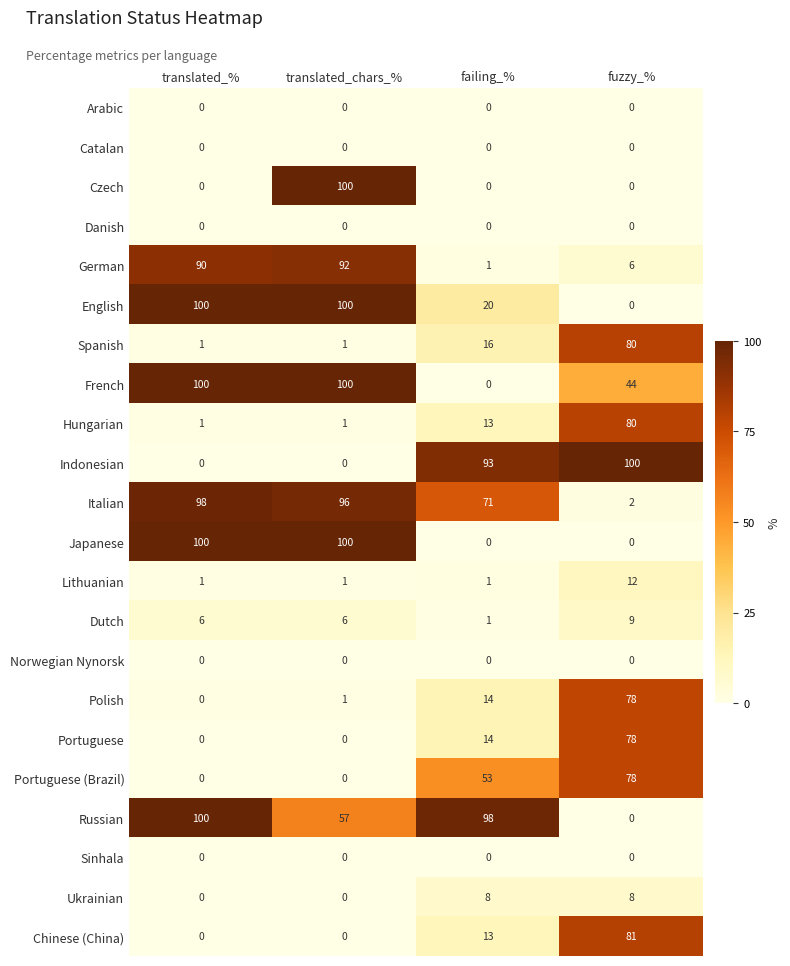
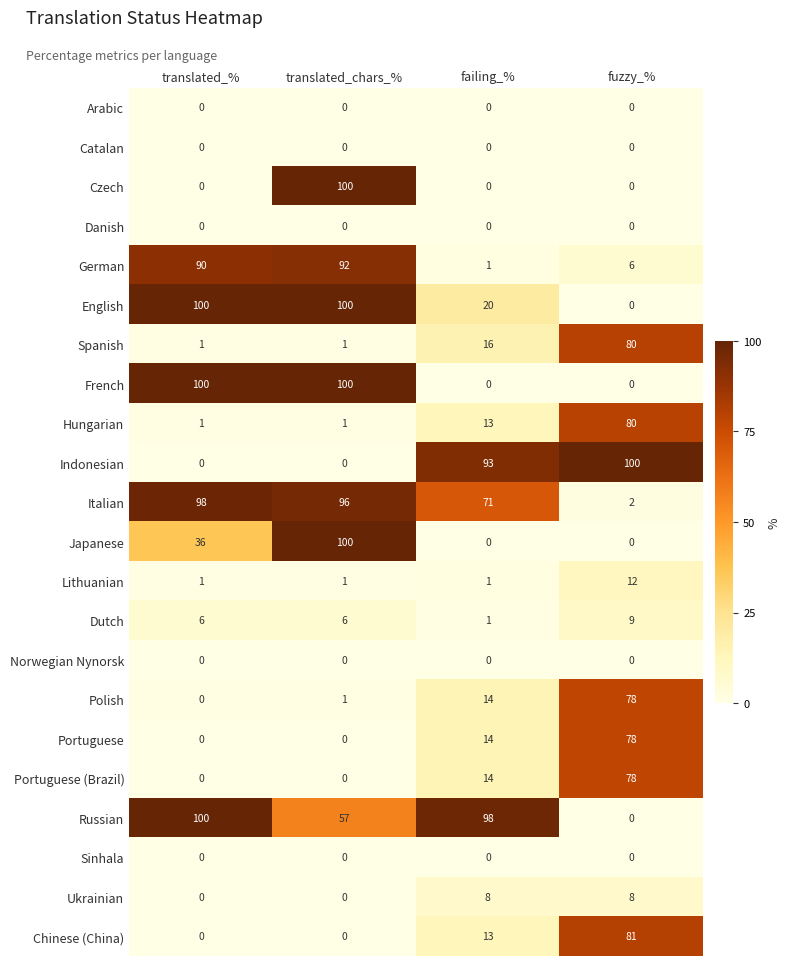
  {
    "Arabic": {
      "translated_%": 0,
      "translated_chars_%": 0,
      "failing_%": 0,
      "fuzzy_%": 0
    },
    "Catalan": {
      "translated_%": 0,
      "translated_chars_%": 0,
      "failing_%": 0,
      "fuzzy_%": 0
    },
    "Czech": {
      "translated_%": 0,
      "translated_chars_%": 100,
      "failing_%": 0,
      "fuzzy_%": 0
    },
    "Danish": {
      "translated_%": 0,
      "translated_chars_%": 0,
      "failing_%": 0,
      "fuzzy_%": 0
    },
    "German": {
      "translated_%": 90,
      "translated_chars_%": 92,
      "failing_%": 1,
      "fuzzy_%": 6
    },
    "English": {
      "translated_%": 100,
      "translated_chars_%": 100,
      "failing_%": 20,
      "fuzzy_%": 0
    },
    "Spanish": {
      "translated_%": 1,
      "translated_chars_%": 1,
      "failing_%": 16,
      "fuzzy_%": 80
    },
    "French": {
      "translated_%": 100,
      "translated_chars_%": 100,
      "failing_%": 0,
-     "fuzzy_%": 44
+     "fuzzy_%": 0
    },
    "Hungarian": {
      "translated_%": 1,
      "translated_chars_%": 1,
      "failing_%": 13,
      "fuzzy_%": 80
    },
    "Indonesian": {
      "translated_%": 0,
      "translated_chars_%": 0,
      "failing_%": 93,
      "fuzzy_%": 100
    },
    "Italian": {
      "translated_%": 98,
      "translated_chars_%": 96,
      "failing_%": 71,
      "fuzzy_%": 2
    },
    "Japanese": {
-     "translated_%": 100,
+     "translated_%": 36,
      "translated_chars_%": 100,
      "failing_%": 0,
      "fuzzy_%": 0
    },
    "Lithuanian": {
      "translated_%": 1,
      "translated_chars_%": 1,
      "failing_%": 1,
      "fuzzy_%": 12
    },
    "Dutch": {
      "translated_%": 6,
      "translated_chars_%": 6,
      "failing_%": 1,
      "fuzzy_%": 9
    },
    "Norwegian Nynorsk": {
      "translated_%": 0,
      "translated_chars_%": 0,
      "failing_%": 0,
      "fuzzy_%": 0
    },
    "Polish": {
      "translated_%": 0,
      "translated_chars_%": 1,
      "failing_%": 14,
      "fuzzy_%": 78
    },
    "Portuguese": {
      "translated_%": 0,
      "translated_chars_%": 0,
      "failing_%": 14,
      "fuzzy_%": 78
    },
    "Portuguese (Brazil)": {
      "translated_%": 0,
      "translated_chars_%": 0,
-     "failing_%": 53,
+     "failing_%": 14,
      "fuzzy_%": 78
    },
    "Russian": {
      "translated_%": 100,
      "translated_chars_%": 57,
      "failing_%": 98,
      "fuzzy_%": 0
    },
    "Sinhala": {
      "translated_%": 0,
      "translated_chars_%": 0,
      "failing_%": 0,
      "fuzzy_%": 0
    },
    "Ukrainian": {
      "translated_%": 0,
      "translated_chars_%": 0,
      "failing_%": 8,
      "fuzzy_%": 8
    },
    "Chinese (China)": {
      "translated_%": 0,
      "translated_chars_%": 0,
      "failing_%": 13,
      "fuzzy_%": 81
    }
  }
